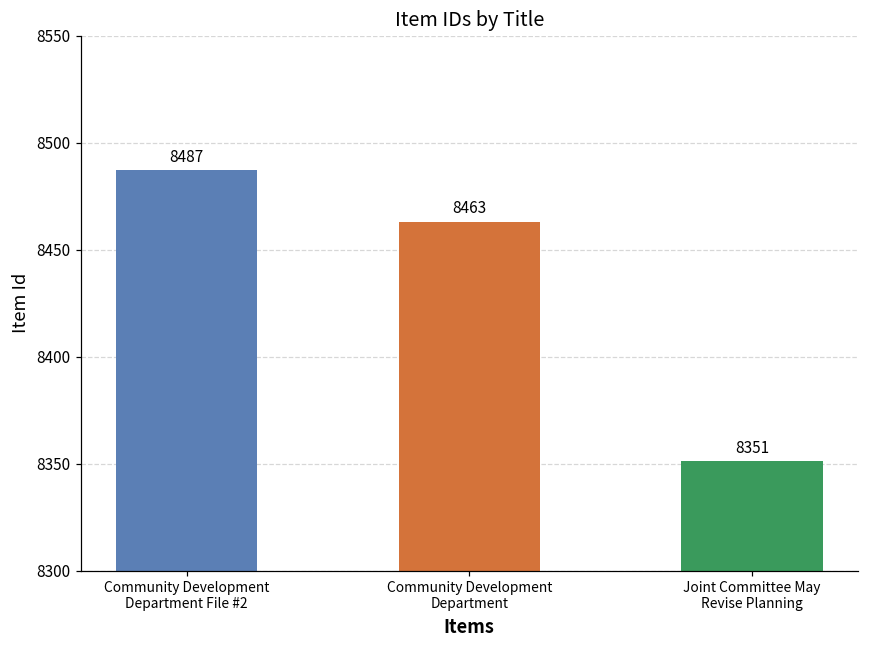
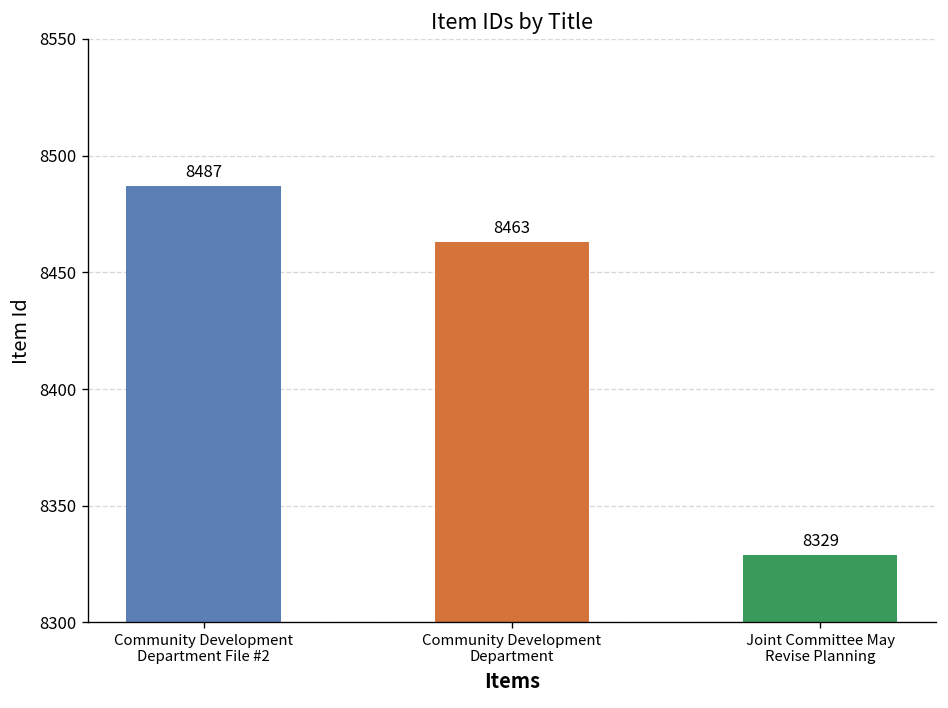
  {
    "Community Development Department File #2": 8487,
    "Community Development Department": 8463,
-   "Joint Committee May Revise Planning": 8351
+   "Joint Committee May Revise Planning": 8329
  }
